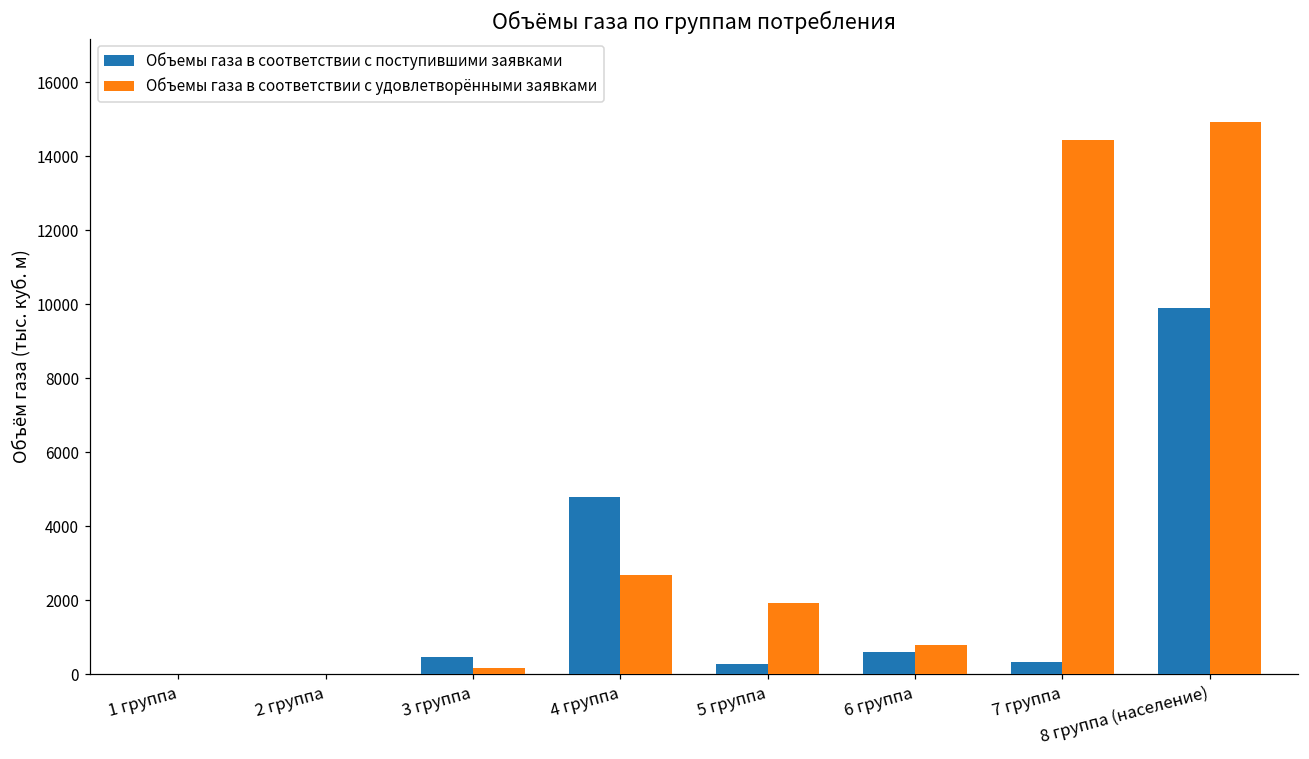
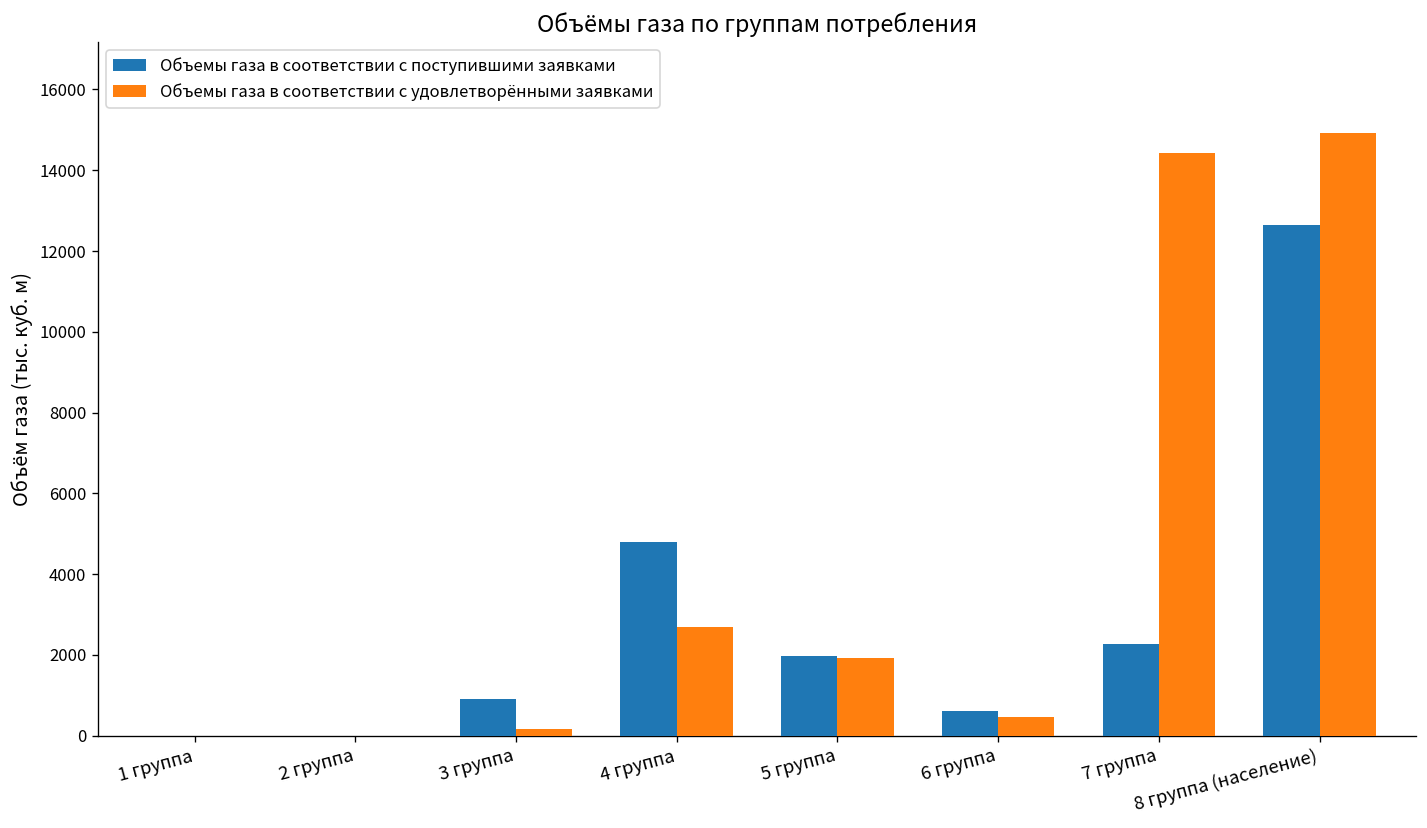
  {
    "Объемы газа в соответствии с поступившими заявками": {
      "1 группа": 0,
      "2 группа": 0,
-     "3 группа": 500,
+     "3 группа": 900,
      "4 группа": 4800,
-     "5 группа": 300,
+     "5 группа": 2000,
      "6 группа": 600,
-     "7 группа": 300,
-     "8 группа (население)": 9900
+     "7 группа": 2300,
+     "8 группа (население)": 12600
    },
    "Объемы газа в соответствии с удовлетворёнными заявками": {
      "1 группа": 0,
      "2 группа": 0,
      "3 группа": 200,
      "4 группа": 2700,
      "5 группа": 1900,
-     "6 группа": 800,
+     "6 группа": 500,
      "7 группа": 14400,
      "8 группа (население)": 14900
    }
  }
